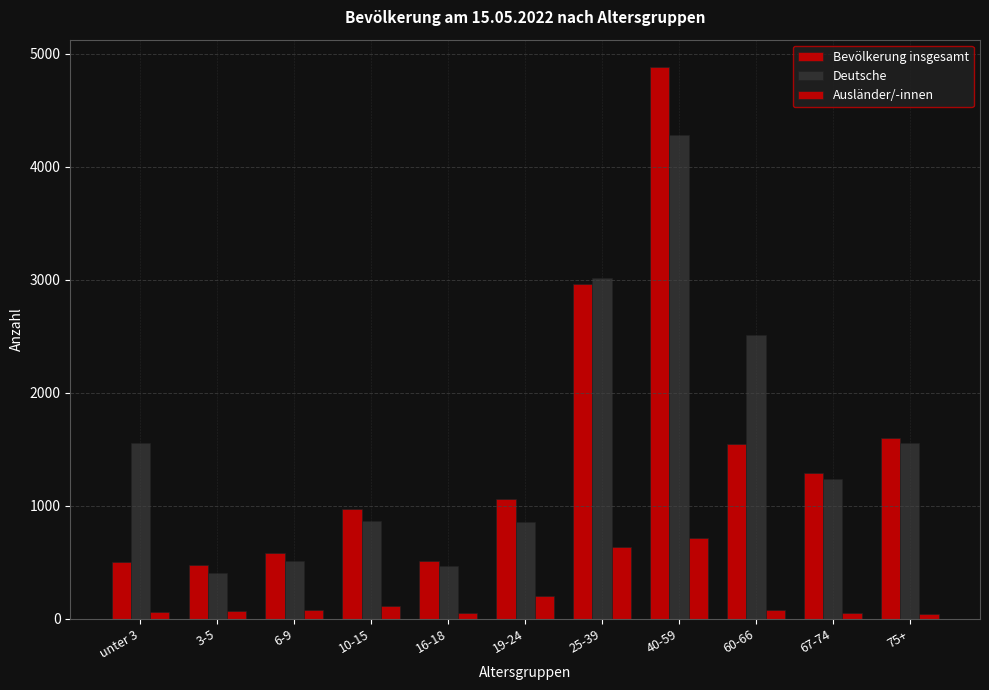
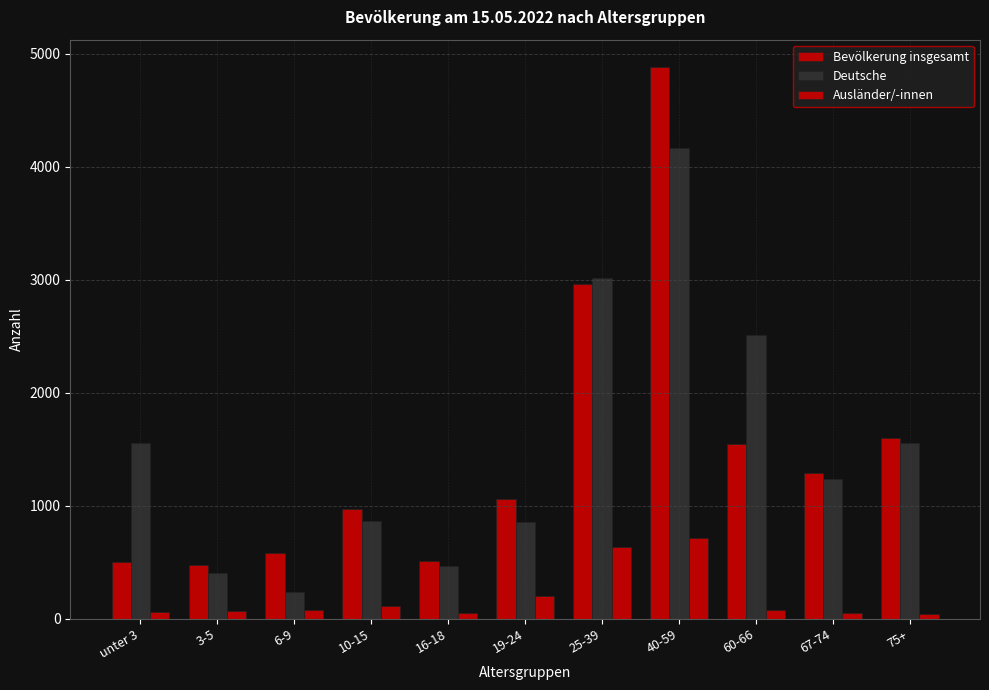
  {
    "Deutsche": {
      "unter 3": 1550,
      "3-5": 410,
-     "6-9": 510,
+     "6-9": 240,
      "10-15": 860,
      "16-18": 470,
      "19-24": 860,
      "25-39": 3020,
-     "40-59": 4280,
+     "40-59": 4160,
      "60-66": 2510,
      "67-74": 1240,
      "75+": 1560
    }
  }
